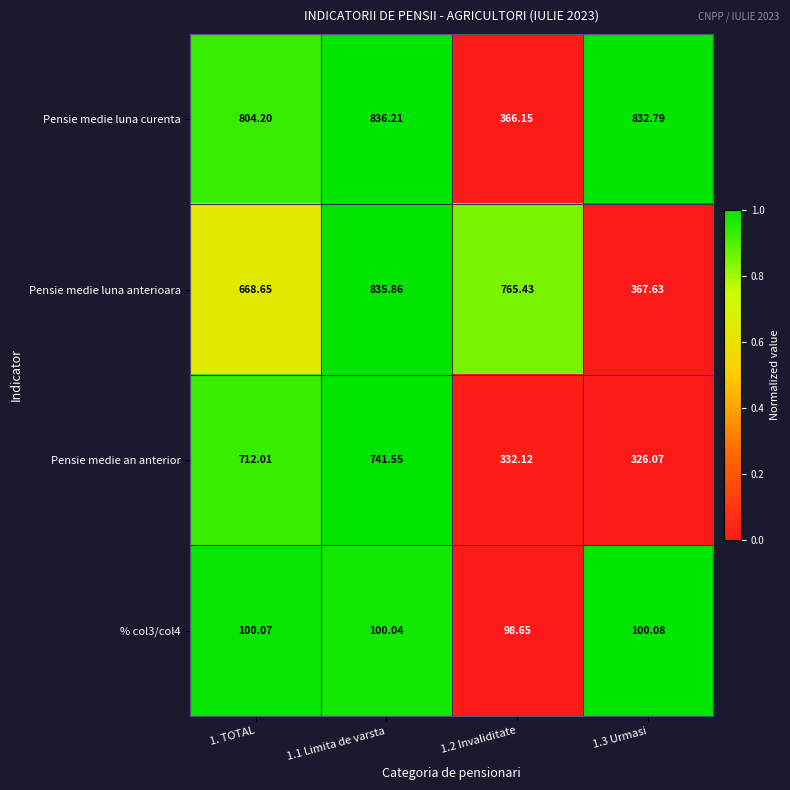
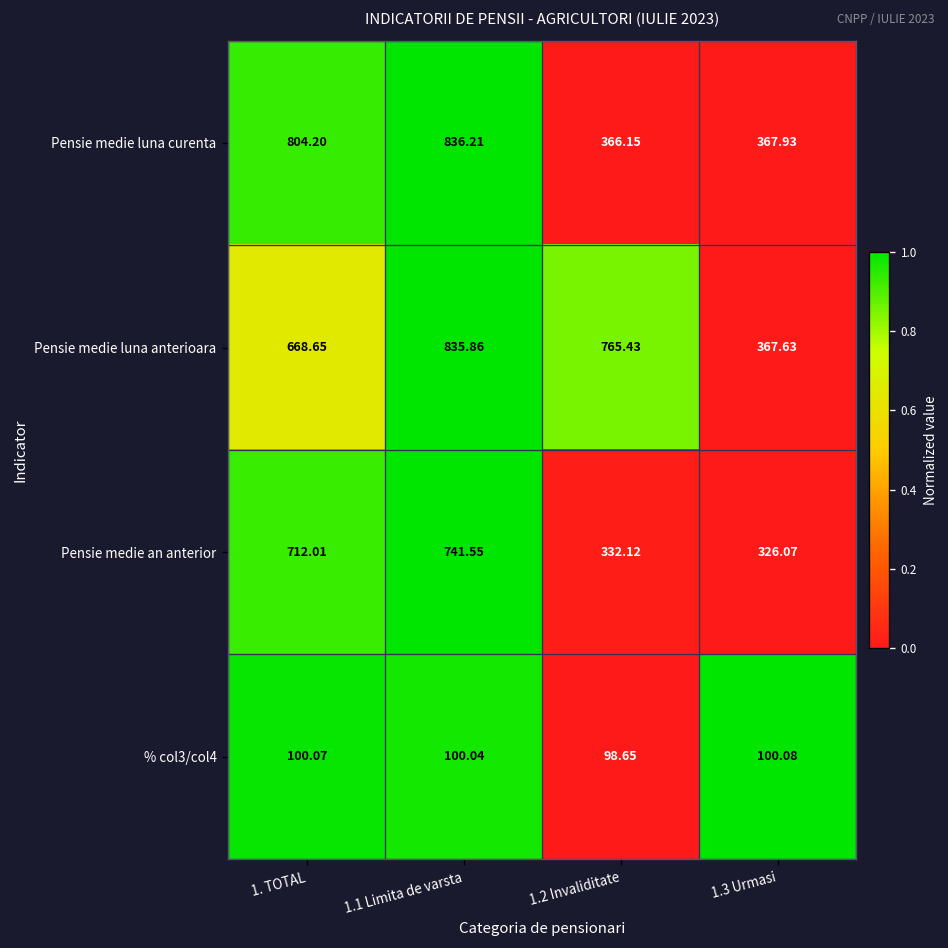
  {
    "Pensie medie luna curenta": {
      "1. TOTAL": 804.20,
      "1.1 Limita de varsta": 836.21,
      "1.2 Invaliditate": 366.15,
-     "1.3 Urmasi": 832.79
+     "1.3 Urmasi": 367.93
    },
    "Pensie medie luna anterioara": {
      "1. TOTAL": 668.65,
      "1.1 Limita de varsta": 835.86,
      "1.2 Invaliditate": 765.43,
      "1.3 Urmasi": 367.63
    },
    "Pensie medie an anterior": {
      "1. TOTAL": 712.01,
      "1.1 Limita de varsta": 741.55,
      "1.2 Invaliditate": 332.12,
      "1.3 Urmasi": 326.07
    },
    "% col3/col4": {
      "1. TOTAL": 100.07,
      "1.1 Limita de varsta": 100.04,
      "1.2 Invaliditate": 98.65,
      "1.3 Urmasi": 100.08
    }
  }
